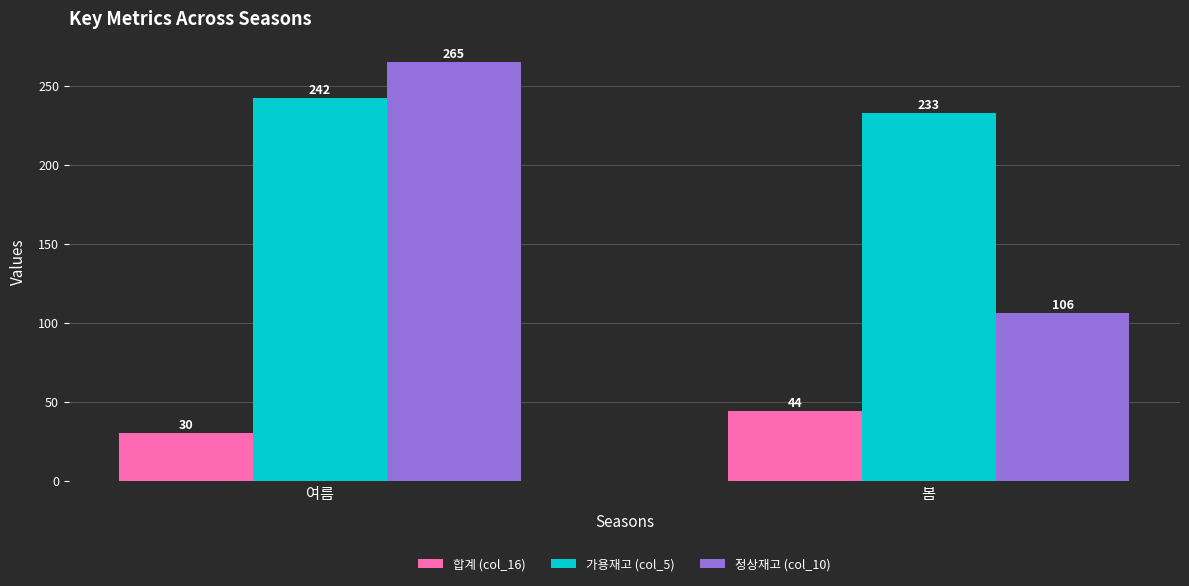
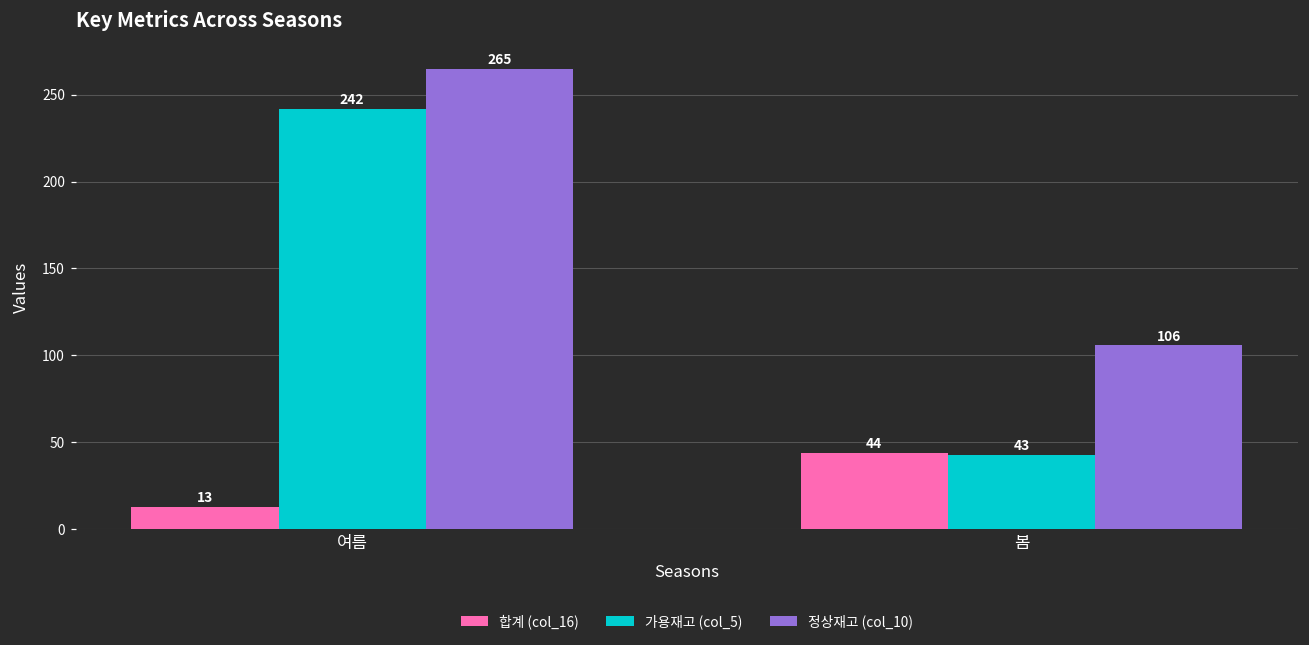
  {
    "합계 (col_16)": {
-     "여름": 30,
+     "여름": 13,
      "봄": 44
    },
    "가용재고 (col_5)": {
      "여름": 242,
-     "봄": 233
+     "봄": 43
    },
    "정상재고 (col_10)": {
      "여름": 265,
      "봄": 106
    }
  }
